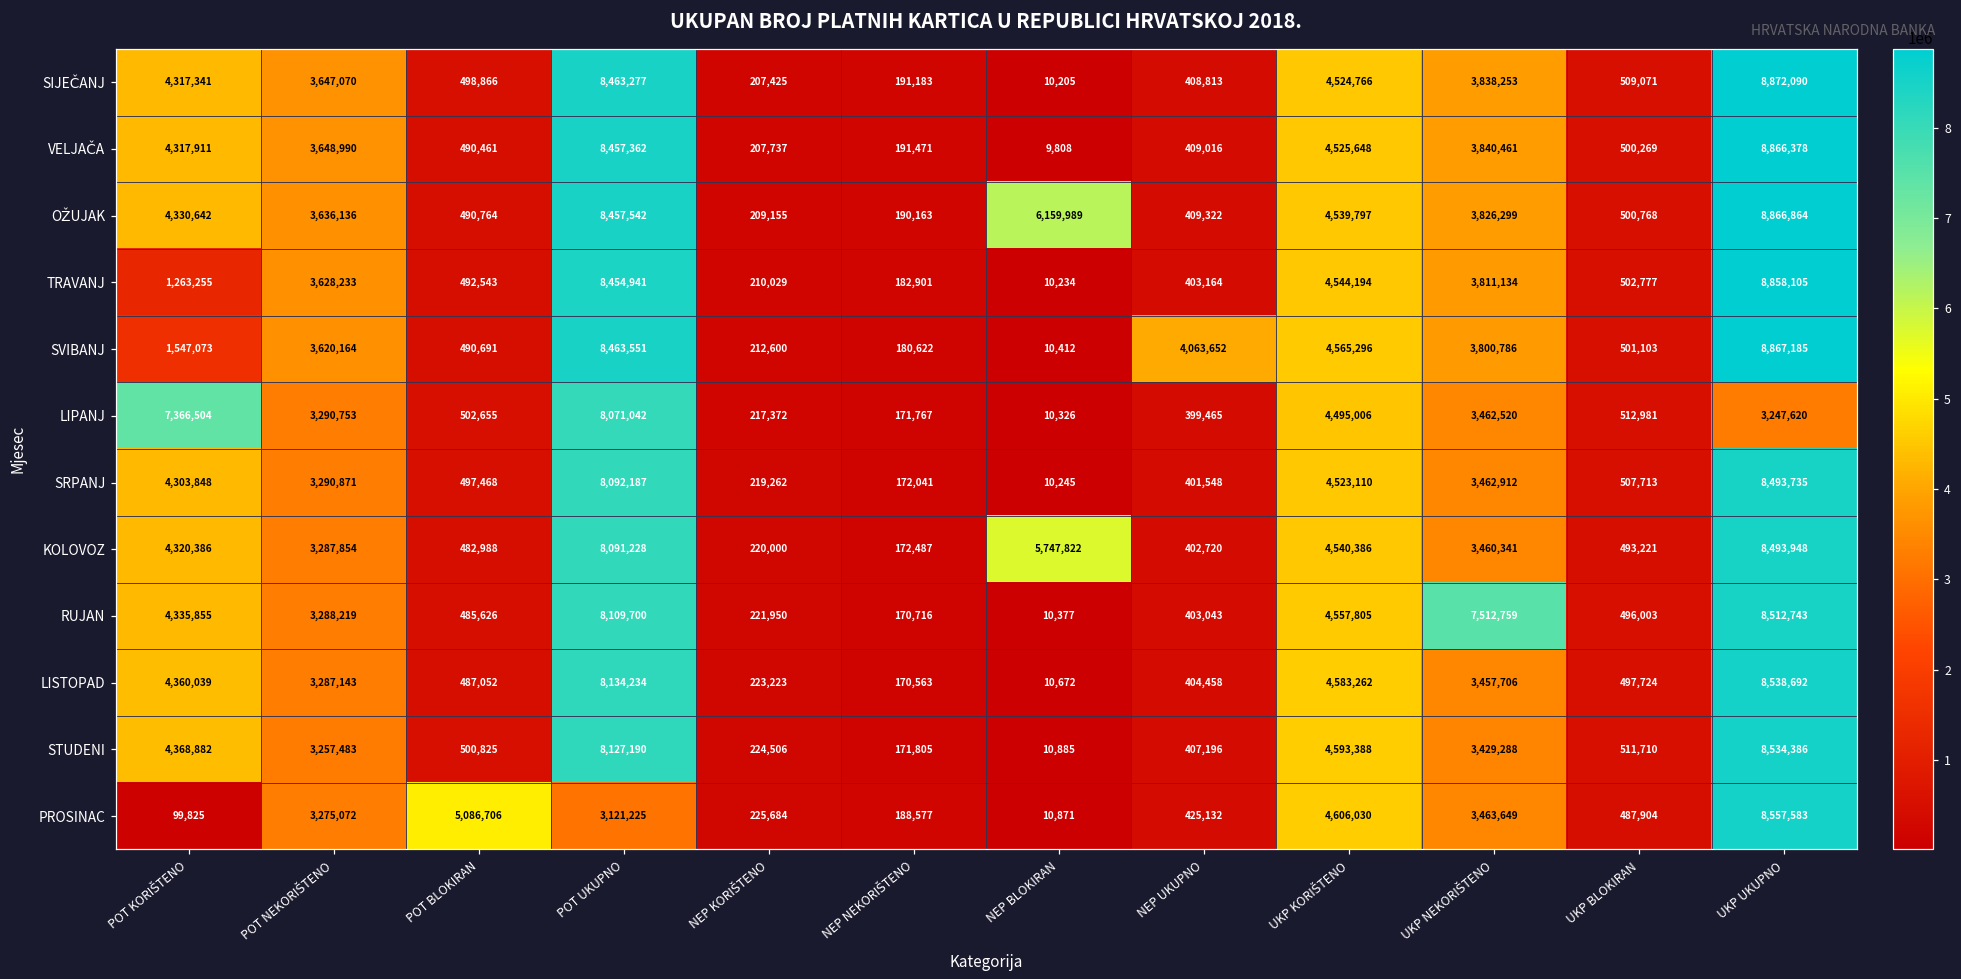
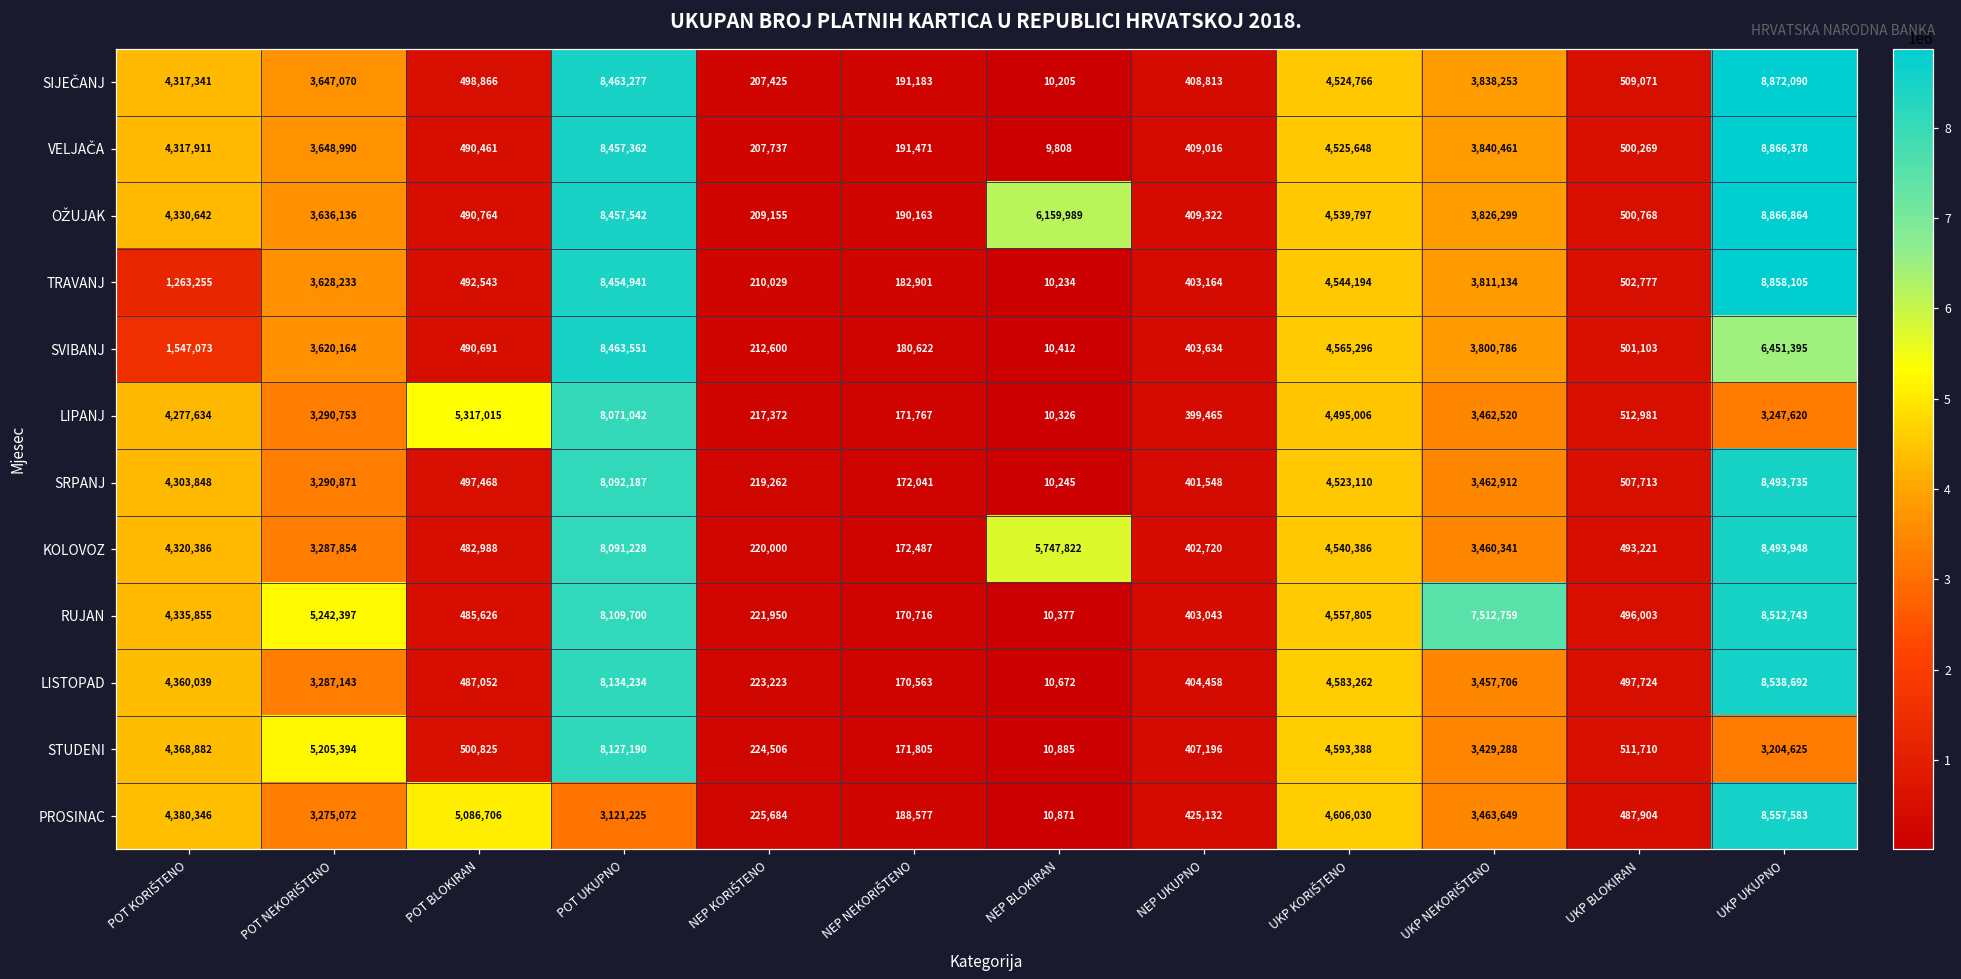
  {
    "SIJEČANJ": {
      "POT KORIŠTENO": "4,317,341",
      "POT NEKORIŠTENO": "3,647,070",
      "POT BLOKIRAN": "498,866",
      "POT UKUPNO": "8,463,277",
      "NEP KORIŠTENO": "207,425",
      "NEP NEKORIŠTENO": "191,183",
      "NEP BLOKIRAN": "10,205",
      "NEP UKUPNO": "408,813",
      "UKP KORIŠTENO": "4,524,766",
      "UKP NEKORIŠTENO": "3,838,253",
      "UKP BLOKIRAN": "509,071",
      "UKP UKUPNO": "8,872,090"
    },
    "VELJAČA": {
      "POT KORIŠTENO": "4,317,911",
      "POT NEKORIŠTENO": "3,648,990",
      "POT BLOKIRAN": "490,461",
      "POT UKUPNO": "8,457,362",
      "NEP KORIŠTENO": "207,737",
      "NEP NEKORIŠTENO": "191,471",
      "NEP BLOKIRAN": "9,808",
      "NEP UKUPNO": "409,016",
      "UKP KORIŠTENO": "4,525,648",
      "UKP NEKORIŠTENO": "3,840,461",
      "UKP BLOKIRAN": "500,269",
      "UKP UKUPNO": "8,866,378"
    },
    "OŽUJAK": {
      "POT KORIŠTENO": "4,330,642",
      "POT NEKORIŠTENO": "3,636,136",
      "POT BLOKIRAN": "490,764",
      "POT UKUPNO": "8,457,542",
      "NEP KORIŠTENO": "209,155",
      "NEP NEKORIŠTENO": "190,163",
      "NEP BLOKIRAN": "6,159,989",
      "NEP UKUPNO": "409,322",
      "UKP KORIŠTENO": "4,539,797",
      "UKP NEKORIŠTENO": "3,826,299",
      "UKP BLOKIRAN": "500,768",
      "UKP UKUPNO": "8,866,864"
    },
    "TRAVANJ": {
      "POT KORIŠTENO": "1,263,255",
      "POT NEKORIŠTENO": "3,628,233",
      "POT BLOKIRAN": "492,543",
      "POT UKUPNO": "8,454,941",
      "NEP KORIŠTENO": "210,029",
      "NEP NEKORIŠTENO": "182,901",
      "NEP BLOKIRAN": "10,234",
      "NEP UKUPNO": "403,164",
      "UKP KORIŠTENO": "4,544,194",
      "UKP NEKORIŠTENO": "3,811,134",
      "UKP BLOKIRAN": "502,777",
      "UKP UKUPNO": "8,858,105"
    },
    "SVIBANJ": {
      "POT KORIŠTENO": "1,547,073",
      "POT NEKORIŠTENO": "3,620,164",
      "POT BLOKIRAN": "490,691",
      "POT UKUPNO": "8,463,551",
      "NEP KORIŠTENO": "212,600",
      "NEP NEKORIŠTENO": "180,622",
      "NEP BLOKIRAN": "10,412",
-     "NEP UKUPNO": "4,063,652",
+     "NEP UKUPNO": "403,634",
      "UKP KORIŠTENO": "4,565,296",
      "UKP NEKORIŠTENO": "3,800,786",
      "UKP BLOKIRAN": "501,103",
-     "UKP UKUPNO": "8,867,185"
+     "UKP UKUPNO": "6,451,395"
    },
    "LIPANJ": {
-     "POT KORIŠTENO": "7,366,504",
+     "POT KORIŠTENO": "4,277,634",
      "POT NEKORIŠTENO": "3,290,753",
-     "POT BLOKIRAN": "502,655",
+     "POT BLOKIRAN": "5,317,015",
      "POT UKUPNO": "8,071,042",
      "NEP KORIŠTENO": "217,372",
      "NEP NEKORIŠTENO": "171,767",
      "NEP BLOKIRAN": "10,326",
      "NEP UKUPNO": "399,465",
      "UKP KORIŠTENO": "4,495,006",
      "UKP NEKORIŠTENO": "3,462,520",
      "UKP BLOKIRAN": "512,981",
      "UKP UKUPNO": "3,247,620"
    },
    "SRPANJ": {
      "POT KORIŠTENO": "4,303,848",
      "POT NEKORIŠTENO": "3,290,871",
      "POT BLOKIRAN": "497,468",
      "POT UKUPNO": "8,092,187",
      "NEP KORIŠTENO": "219,262",
      "NEP NEKORIŠTENO": "172,041",
      "NEP BLOKIRAN": "10,245",
      "NEP UKUPNO": "401,548",
      "UKP KORIŠTENO": "4,523,110",
      "UKP NEKORIŠTENO": "3,462,912",
      "UKP BLOKIRAN": "507,713",
      "UKP UKUPNO": "8,493,735"
    },
    "KOLOVOZ": {
      "POT KORIŠTENO": "4,320,386",
      "POT NEKORIŠTENO": "3,287,854",
      "POT BLOKIRAN": "482,988",
      "POT UKUPNO": "8,091,228",
      "NEP KORIŠTENO": "220,000",
      "NEP NEKORIŠTENO": "172,487",
      "NEP BLOKIRAN": "5,747,822",
      "NEP UKUPNO": "402,720",
      "UKP KORIŠTENO": "4,540,386",
      "UKP NEKORIŠTENO": "3,460,341",
      "UKP BLOKIRAN": "493,221",
      "UKP UKUPNO": "8,493,948"
    },
    "RUJAN": {
      "POT KORIŠTENO": "4,335,855",
-     "POT NEKORIŠTENO": "3,288,219",
+     "POT NEKORIŠTENO": "5,242,397",
      "POT BLOKIRAN": "485,626",
      "POT UKUPNO": "8,109,700",
      "NEP KORIŠTENO": "221,950",
      "NEP NEKORIŠTENO": "170,716",
      "NEP BLOKIRAN": "10,377",
      "NEP UKUPNO": "403,043",
      "UKP KORIŠTENO": "4,557,805",
      "UKP NEKORIŠTENO": "7,512,759",
      "UKP BLOKIRAN": "496,003",
      "UKP UKUPNO": "8,512,743"
    },
    "LISTOPAD": {
      "POT KORIŠTENO": "4,360,039",
      "POT NEKORIŠTENO": "3,287,143",
      "POT BLOKIRAN": "487,052",
      "POT UKUPNO": "8,134,234",
      "NEP KORIŠTENO": "223,223",
      "NEP NEKORIŠTENO": "170,563",
      "NEP BLOKIRAN": "10,672",
      "NEP UKUPNO": "404,458",
      "UKP KORIŠTENO": "4,583,262",
      "UKP NEKORIŠTENO": "3,457,706",
      "UKP BLOKIRAN": "497,724",
      "UKP UKUPNO": "8,538,692"
    },
    "STUDENI": {
      "POT KORIŠTENO": "4,368,882",
-     "POT NEKORIŠTENO": "3,257,483",
+     "POT NEKORIŠTENO": "5,205,394",
      "POT BLOKIRAN": "500,825",
      "POT UKUPNO": "8,127,190",
      "NEP KORIŠTENO": "224,506",
      "NEP NEKORIŠTENO": "171,805",
      "NEP BLOKIRAN": "10,885",
      "NEP UKUPNO": "407,196",
      "UKP KORIŠTENO": "4,593,388",
      "UKP NEKORIŠTENO": "3,429,288",
      "UKP BLOKIRAN": "511,710",
-     "UKP UKUPNO": "8,534,386"
+     "UKP UKUPNO": "3,204,625"
    },
    "PROSINAC": {
-     "POT KORIŠTENO": "99,825",
+     "POT KORIŠTENO": "4,380,346",
      "POT NEKORIŠTENO": "3,275,072",
      "POT BLOKIRAN": "5,086,706",
      "POT UKUPNO": "3,121,225",
      "NEP KORIŠTENO": "225,684",
      "NEP NEKORIŠTENO": "188,577",
      "NEP BLOKIRAN": "10,871",
      "NEP UKUPNO": "425,132",
      "UKP KORIŠTENO": "4,606,030",
      "UKP NEKORIŠTENO": "3,463,649",
      "UKP BLOKIRAN": "487,904",
      "UKP UKUPNO": "8,557,583"
    }
  }
